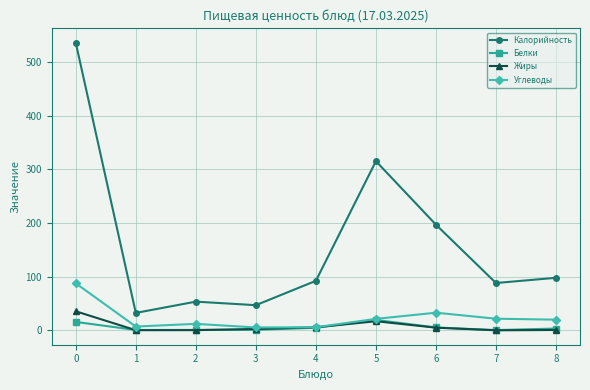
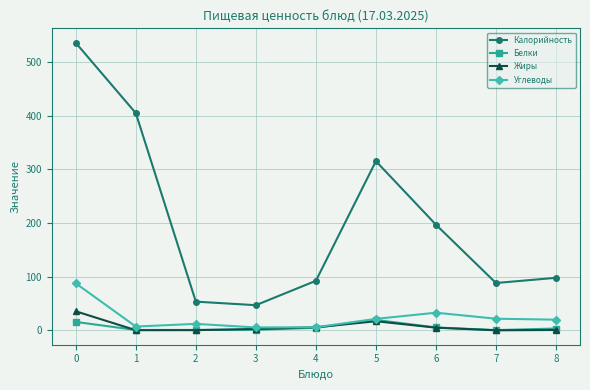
  {
    "Калорийность": {
      "0": 540,
-     "1": 30,
+     "1": 400,
      "2": 50,
      "3": 50,
      "4": 90,
      "5": 320,
      "6": 200,
      "7": 90,
      "8": 100
    },
    "Жиры": {
      "0": 40
    }
  }
